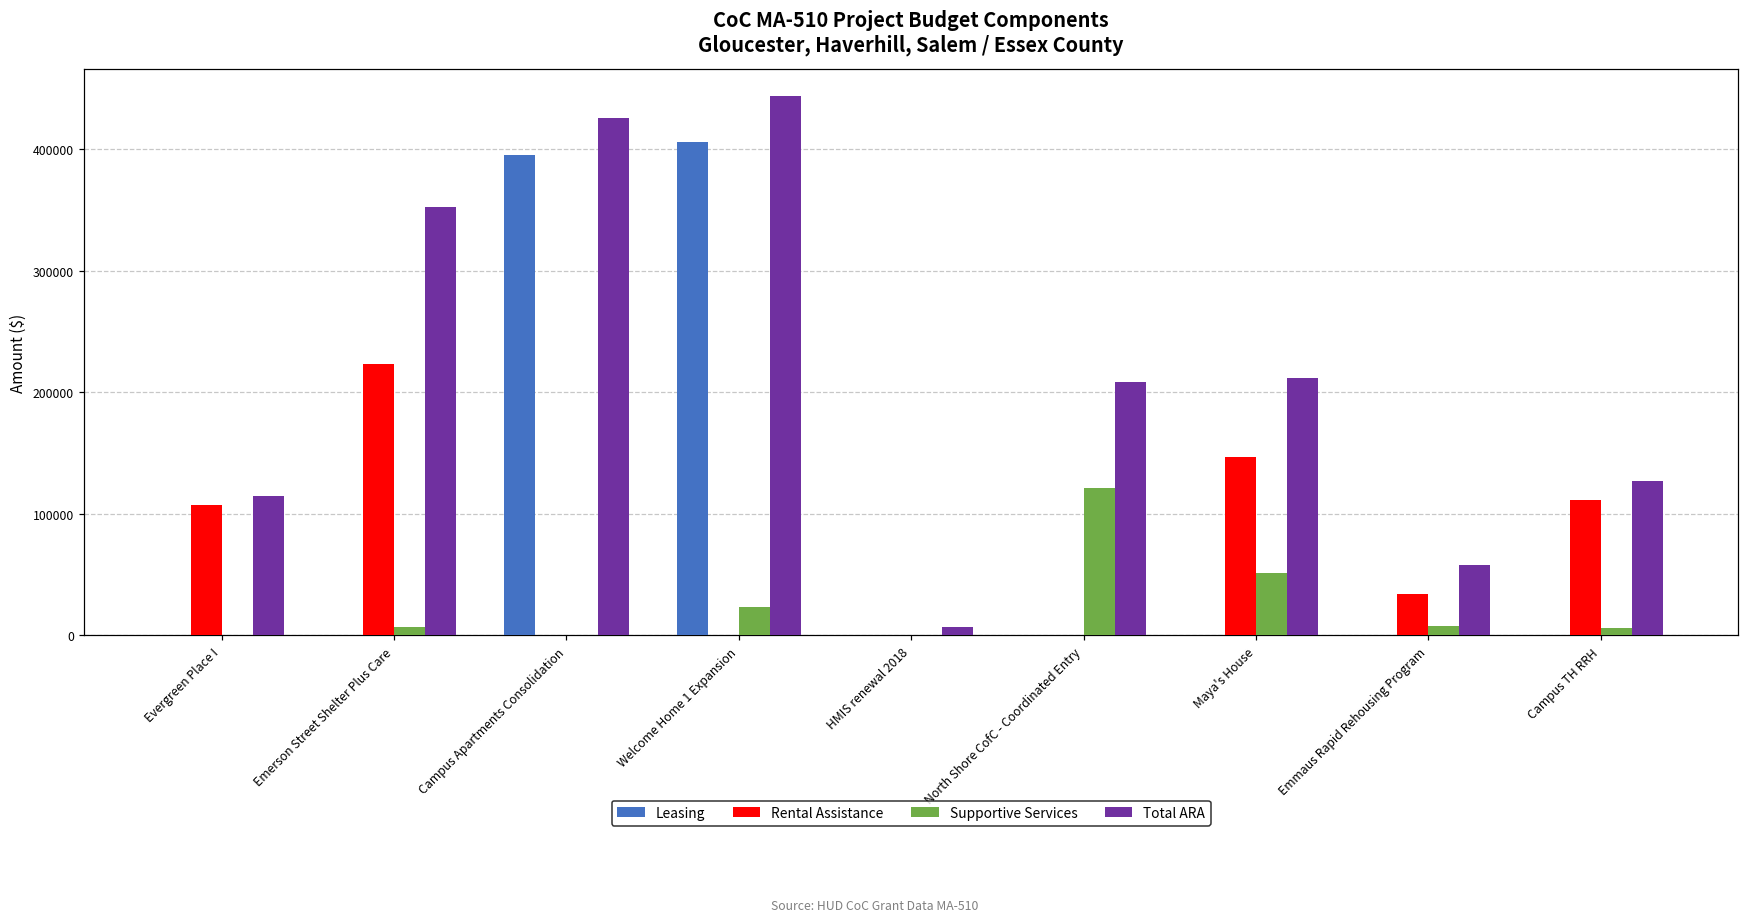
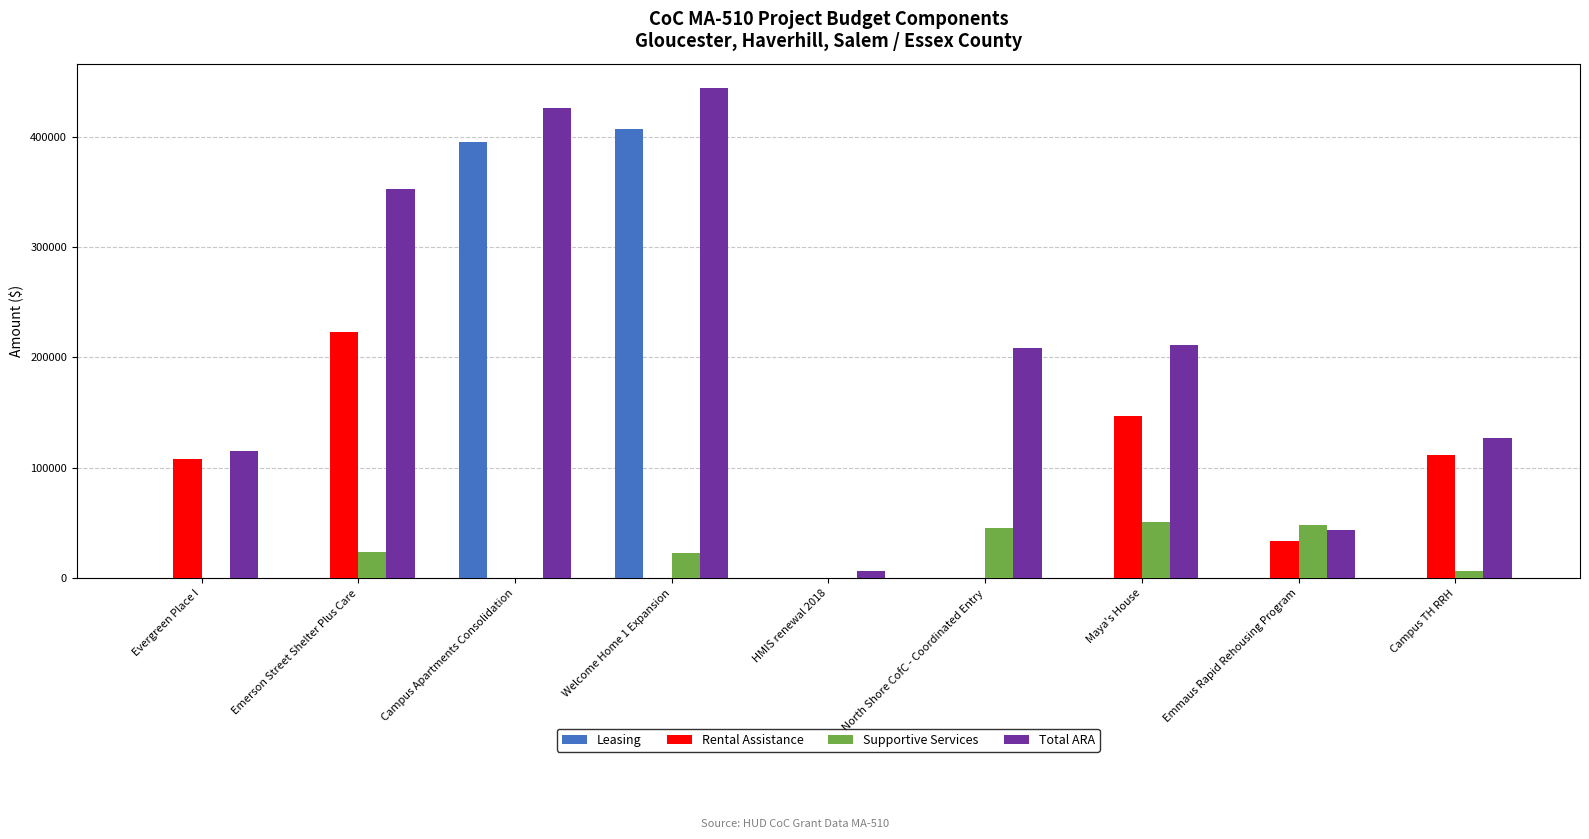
  {
    "Leasing": {
      "Evergreen Place I": 0,
      "Emerson Street Shelter Plus Care": 0,
      "Campus Apartments Consolidation": 395000,
      "Welcome Home 1 Expansion": 406000,
      "HMIS renewal 2018": 0,
      "North Shore CofC - Coordinated Entry": 0,
      "Maya's House": 0,
      "Emmaus Rapid Rehousing Program": 0,
      "Campus TH RRH": 0
    },
    "Rental Assistance": {
      "Evergreen Place I": 108000,
      "Emerson Street Shelter Plus Care": 223000,
      "Campus Apartments Consolidation": 0,
      "Welcome Home 1 Expansion": 0,
      "HMIS renewal 2018": 0,
      "North Shore CofC - Coordinated Entry": 0,
      "Maya's House": 147000,
      "Emmaus Rapid Rehousing Program": 34000,
      "Campus TH RRH": 111000
    },
    "Supportive Services": {
      "Evergreen Place I": 0,
-     "Emerson Street Shelter Plus Care": 6000,
+     "Emerson Street Shelter Plus Care": 24000,
      "Campus Apartments Consolidation": 0,
      "Welcome Home 1 Expansion": 23000,
      "HMIS renewal 2018": 0,
-     "North Shore CofC - Coordinated Entry": 121000,
+     "North Shore CofC - Coordinated Entry": 46000,
      "Maya's House": 51000,
-     "Emmaus Rapid Rehousing Program": 7000,
+     "Emmaus Rapid Rehousing Program": 48000,
      "Campus TH RRH": 6000
    },
    "Total ARA": {
      "Evergreen Place I": 115000,
      "Emerson Street Shelter Plus Care": 353000,
      "Campus Apartments Consolidation": 425000,
      "Welcome Home 1 Expansion": 444000,
      "HMIS renewal 2018": 7000,
      "North Shore CofC - Coordinated Entry": 209000,
      "Maya's House": 212000,
-     "Emmaus Rapid Rehousing Program": 58000,
+     "Emmaus Rapid Rehousing Program": 44000,
      "Campus TH RRH": 127000
    }
  }
